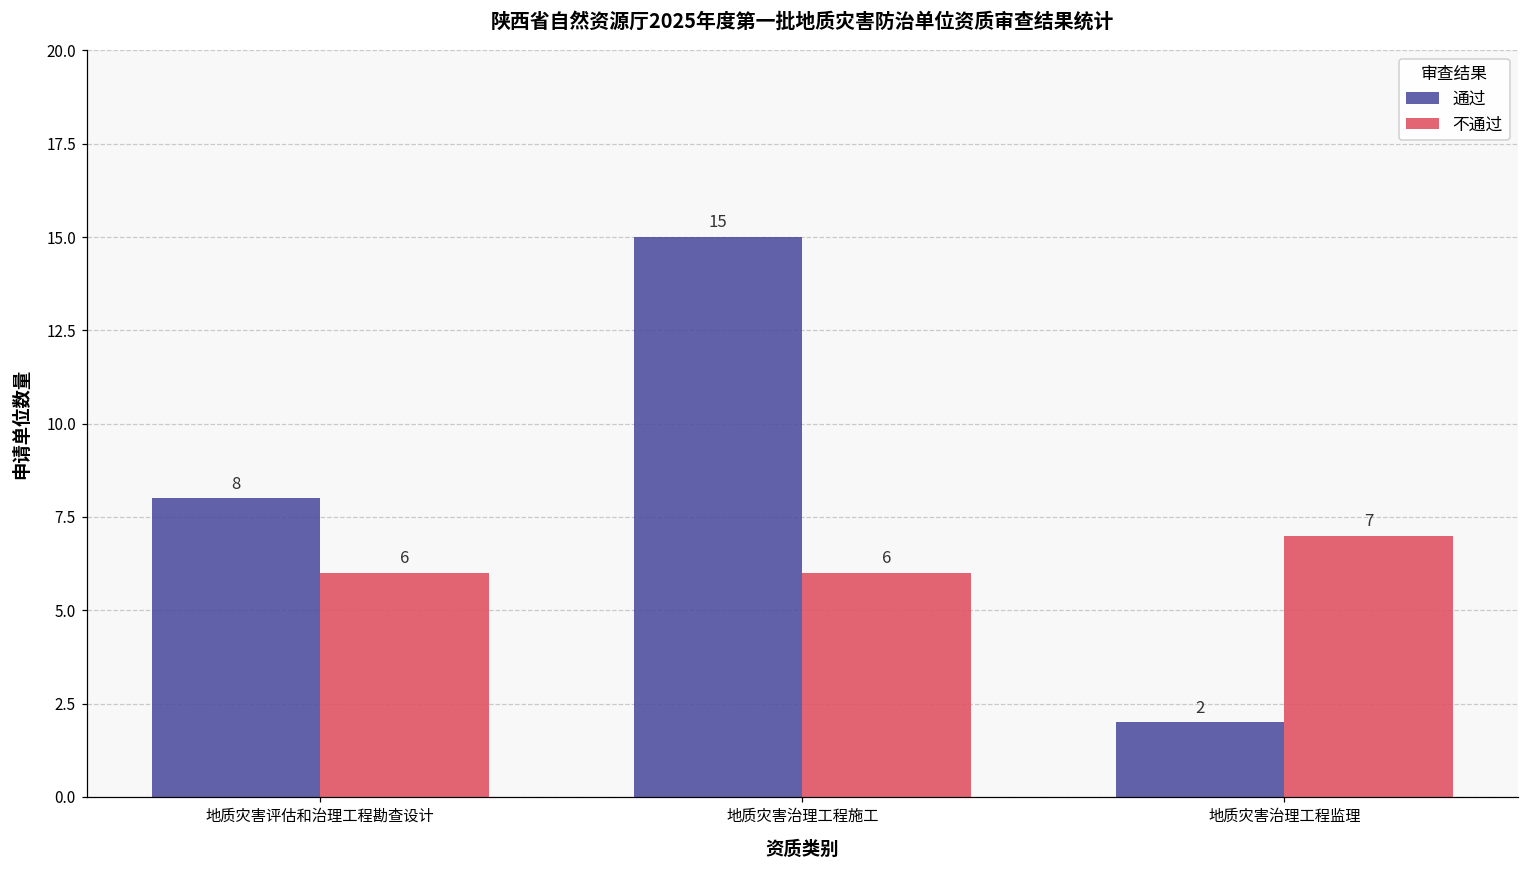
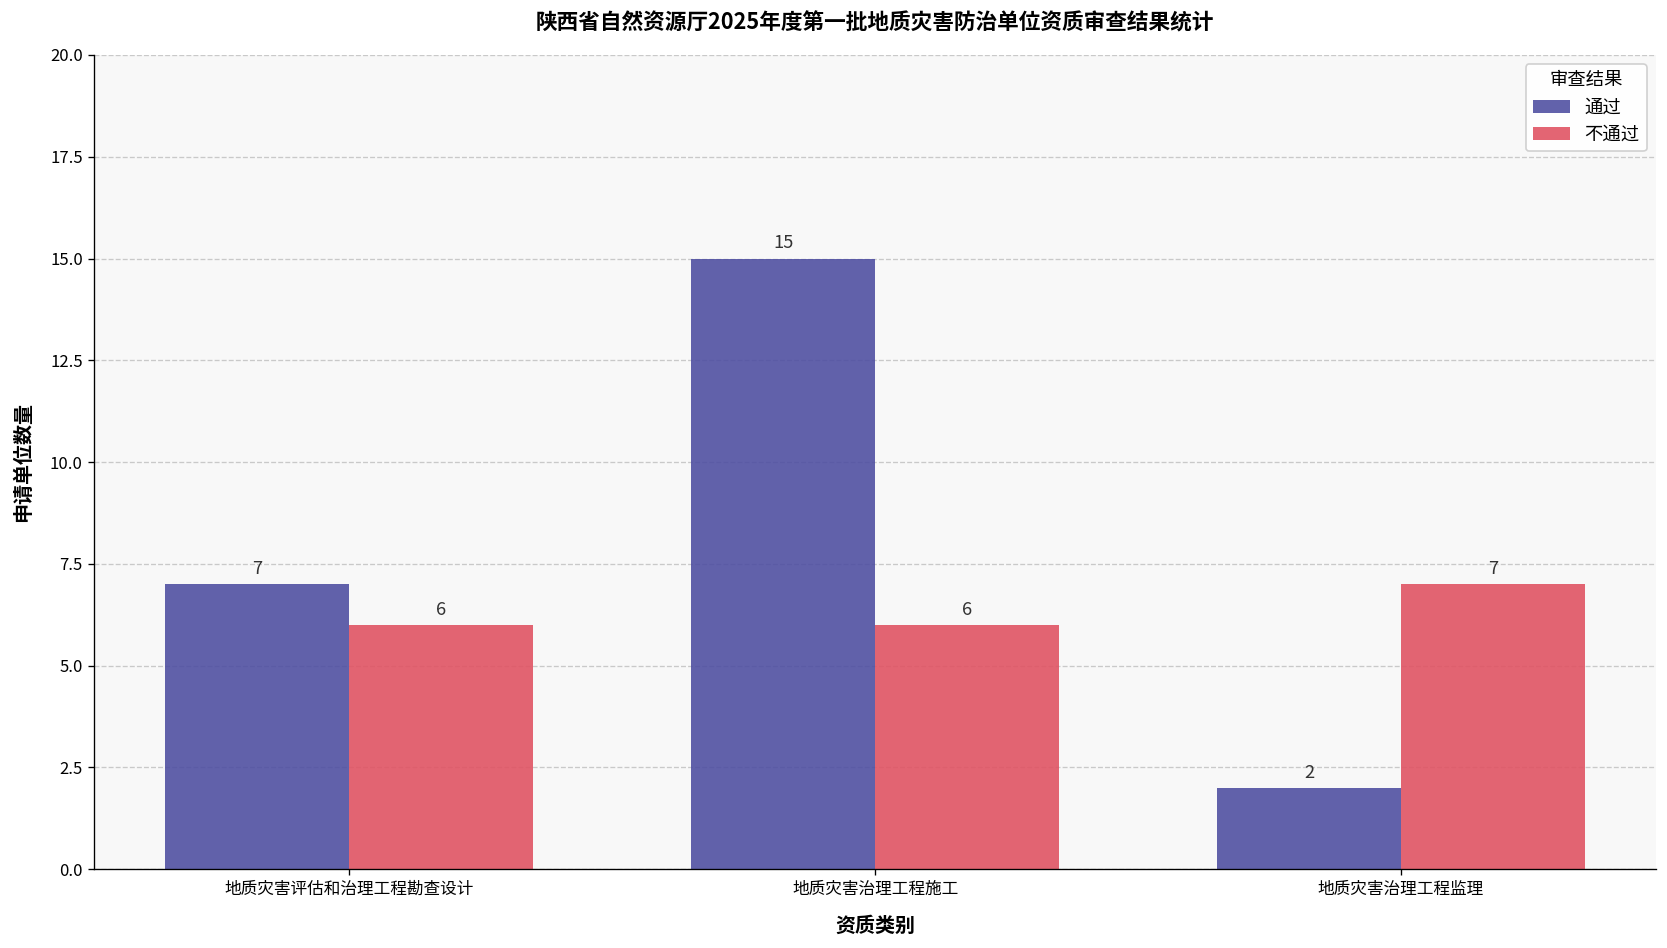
  {
    "通过": {
-     "地质灾害评估和治理工程勘查设计": 8,
+     "地质灾害评估和治理工程勘查设计": 7,
      "地质灾害治理工程施工": 15,
      "地质灾害治理工程监理": 2
    },
    "不通过": {
      "地质灾害评估和治理工程勘查设计": 6,
      "地质灾害治理工程施工": 6,
      "地质灾害治理工程监理": 7
    }
  }
